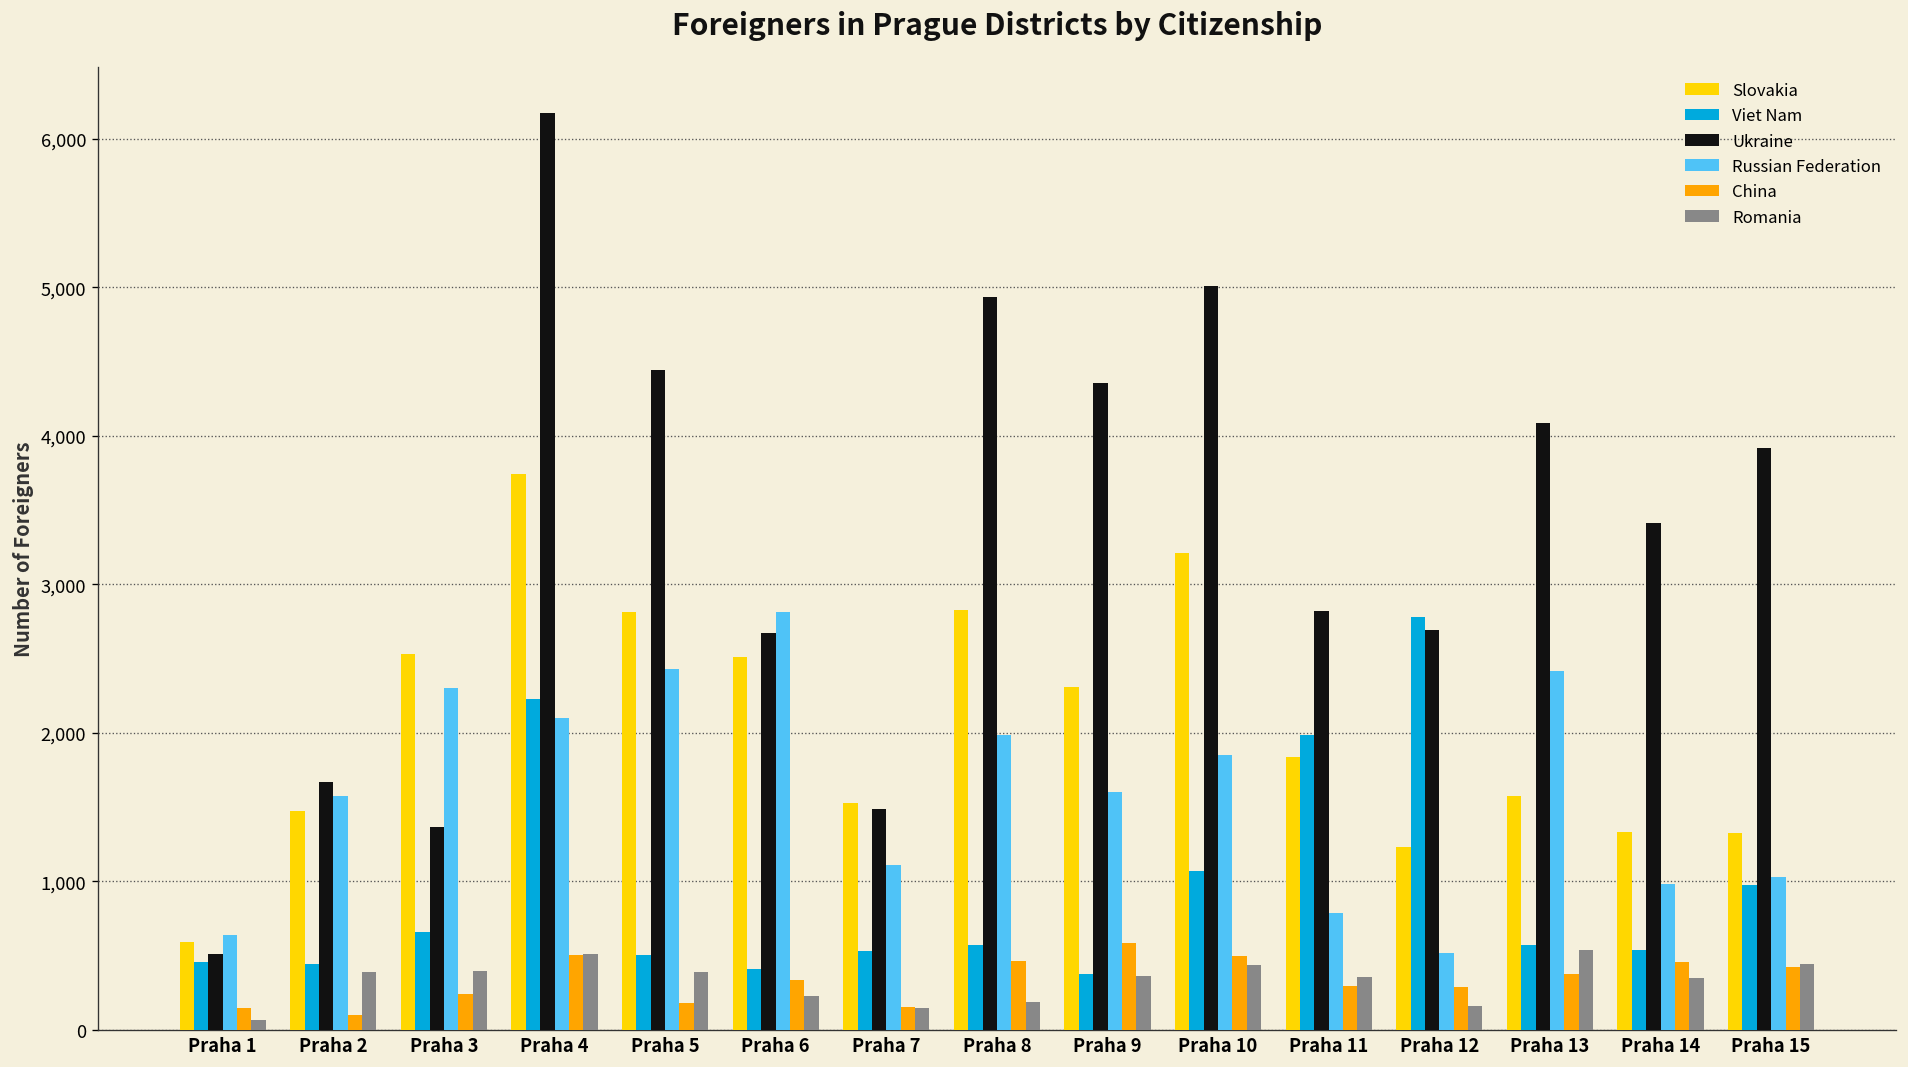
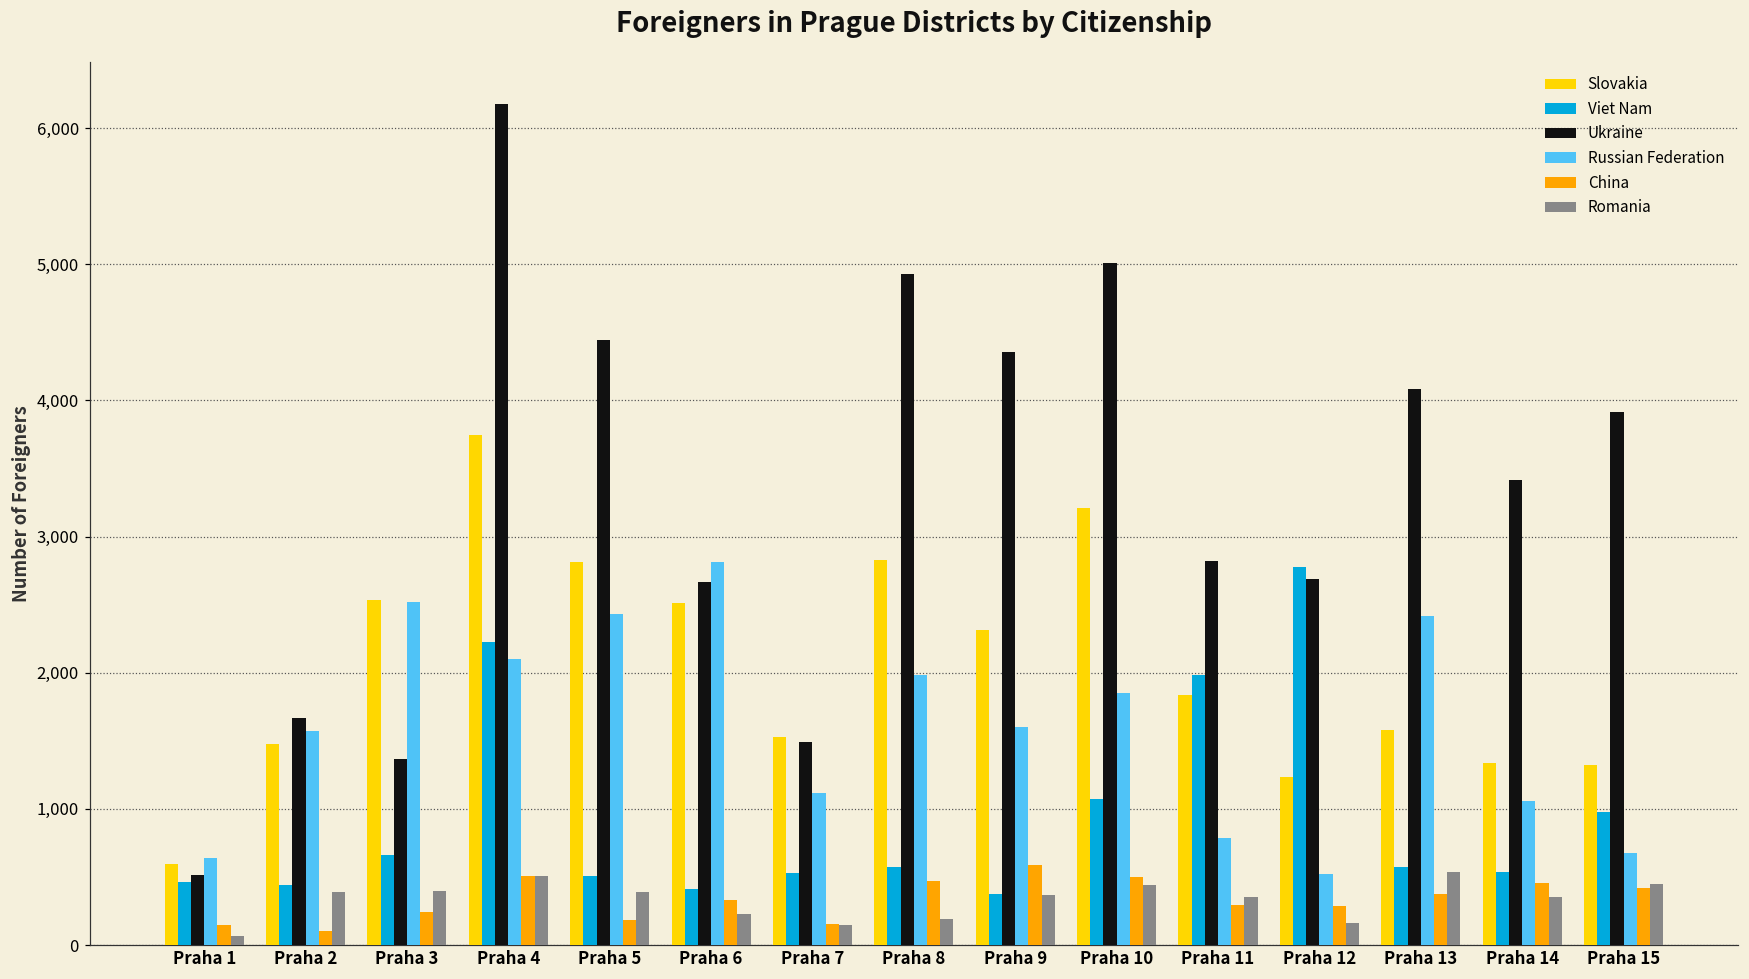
  {
    "Viet Nam": {
      "Praha 1": "460",
      "Praha 2": "440",
      "Praha 3": "660",
      "Praha 4": "2,230",
      "Praha 5": "510",
      "Praha 6": "410",
      "Praha 7": "530",
      "Praha 8": "570",
      "Praha 9": "380",
      "Praha 10": "1,070",
      "Praha 11": "1,980",
      "Praha 12": "2,780",
      "Praha 13": "570",
      "Praha 14": "540",
      "Praha 15": "980"
    },
    "Ukraine": {
      "Praha 1": "510",
      "Praha 2": "1,670",
      "Praha 3": "1,370",
      "Praha 4": "6,170",
      "Praha 5": "4,440",
      "Praha 6": "2,670",
      "Praha 7": "1,490",
      "Praha 8": "4,930",
      "Praha 9": "4,360",
      "Praha 10": "5,010",
      "Praha 11": "2,820",
      "Praha 12": "2,690",
      "Praha 13": "4,090",
      "Praha 14": "3,420",
      "Praha 15": "3,920"
    },
    "Russian Federation": {
      "Praha 1": "640",
      "Praha 2": "1,570",
-     "Praha 3": "2,310",
+     "Praha 3": "2,520",
      "Praha 4": "2,100",
      "Praha 5": "2,430",
      "Praha 6": "2,810",
      "Praha 7": "1,110",
      "Praha 8": "1,990",
      "Praha 9": "1,600",
      "Praha 10": "1,850",
      "Praha 11": "790",
      "Praha 12": "520",
      "Praha 13": "2,420",
-     "Praha 14": "990",
-     "Praha 15": "1,030"
+     "Praha 14": "1,060",
+     "Praha 15": "680"
    },
    "Romania": {
      "Praha 1": "70",
      "Praha 2": "390",
      "Praha 3": "400",
      "Praha 4": "510",
      "Praha 5": "390",
      "Praha 6": "230",
      "Praha 7": "150",
      "Praha 8": "190",
      "Praha 9": "360",
      "Praha 10": "440",
      "Praha 11": "360",
      "Praha 12": "160",
      "Praha 13": "540",
      "Praha 14": "350",
      "Praha 15": "450"
    }
  }
